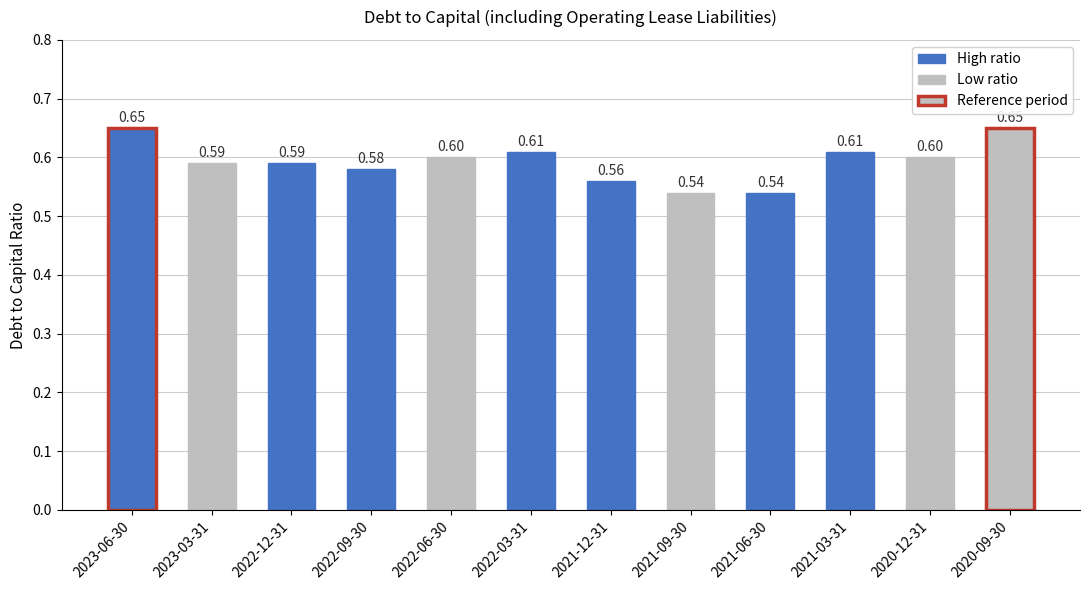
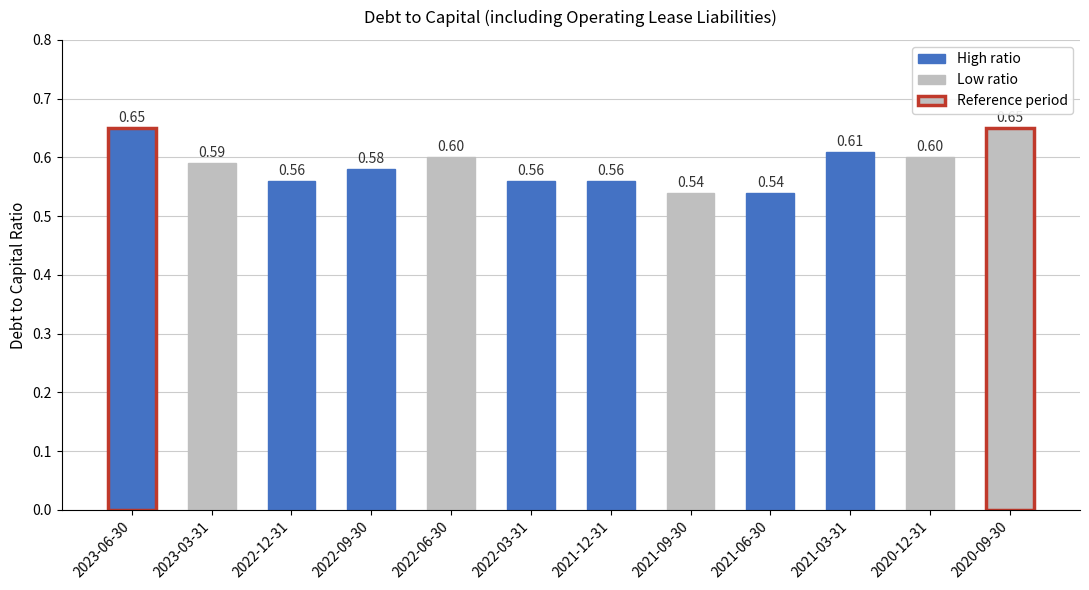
  {
    "2023-06-30": 0.65,
    "2023-03-31": 0.59,
-   "2022-12-31": 0.59,
+   "2022-12-31": 0.56,
    "2022-09-30": 0.58,
    "2022-06-30": 0.60,
-   "2022-03-31": 0.61,
+   "2022-03-31": 0.56,
    "2021-12-31": 0.56,
    "2021-09-30": 0.54,
    "2021-06-30": 0.54,
    "2021-03-31": 0.61,
    "2020-12-31": 0.60
  }
